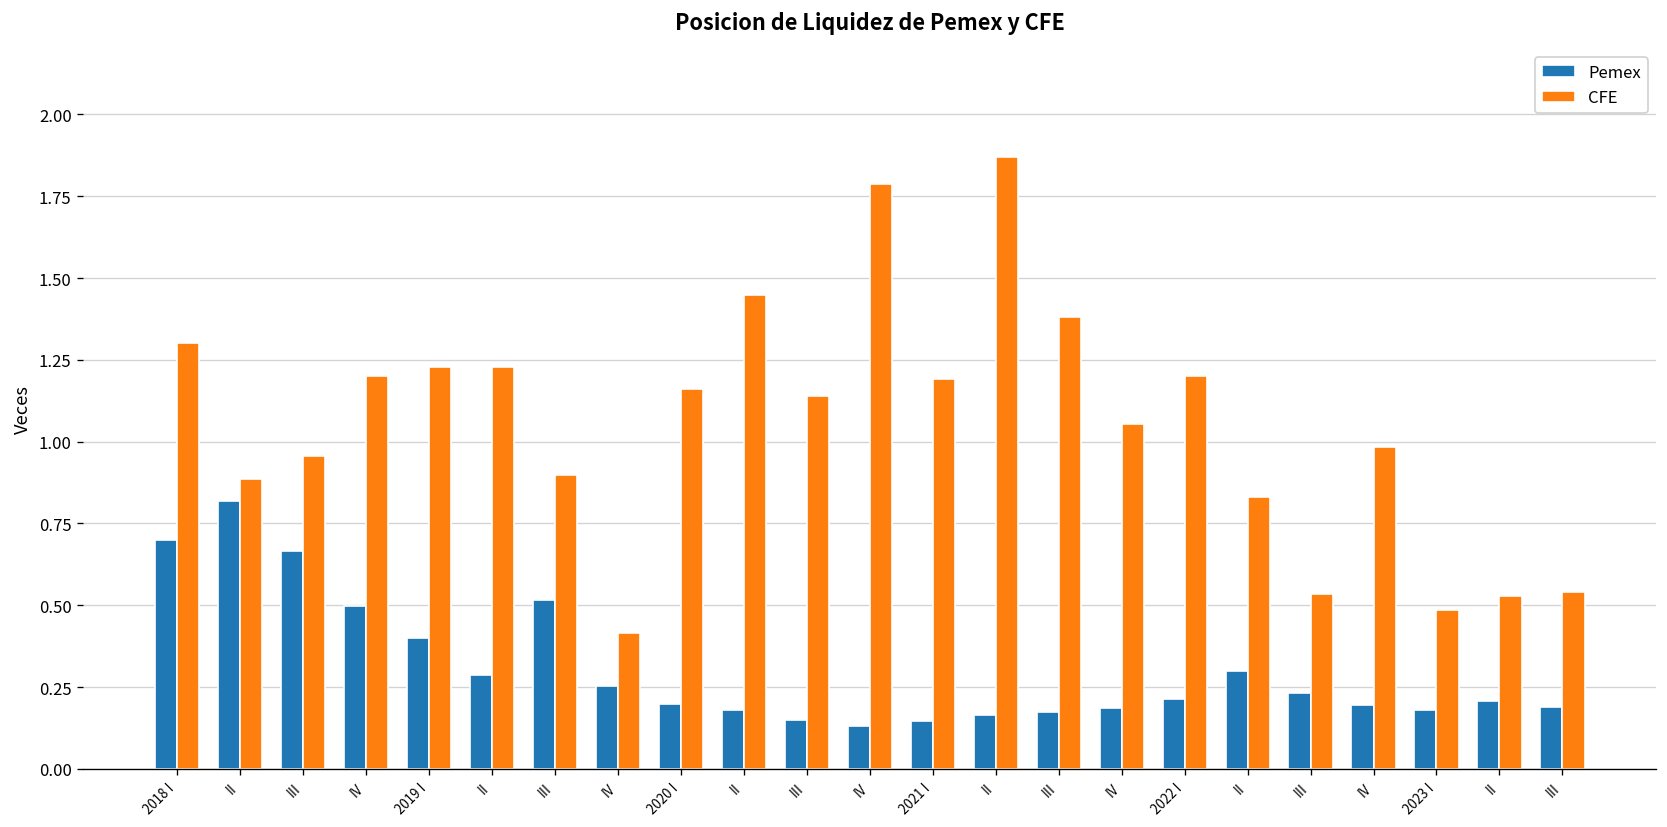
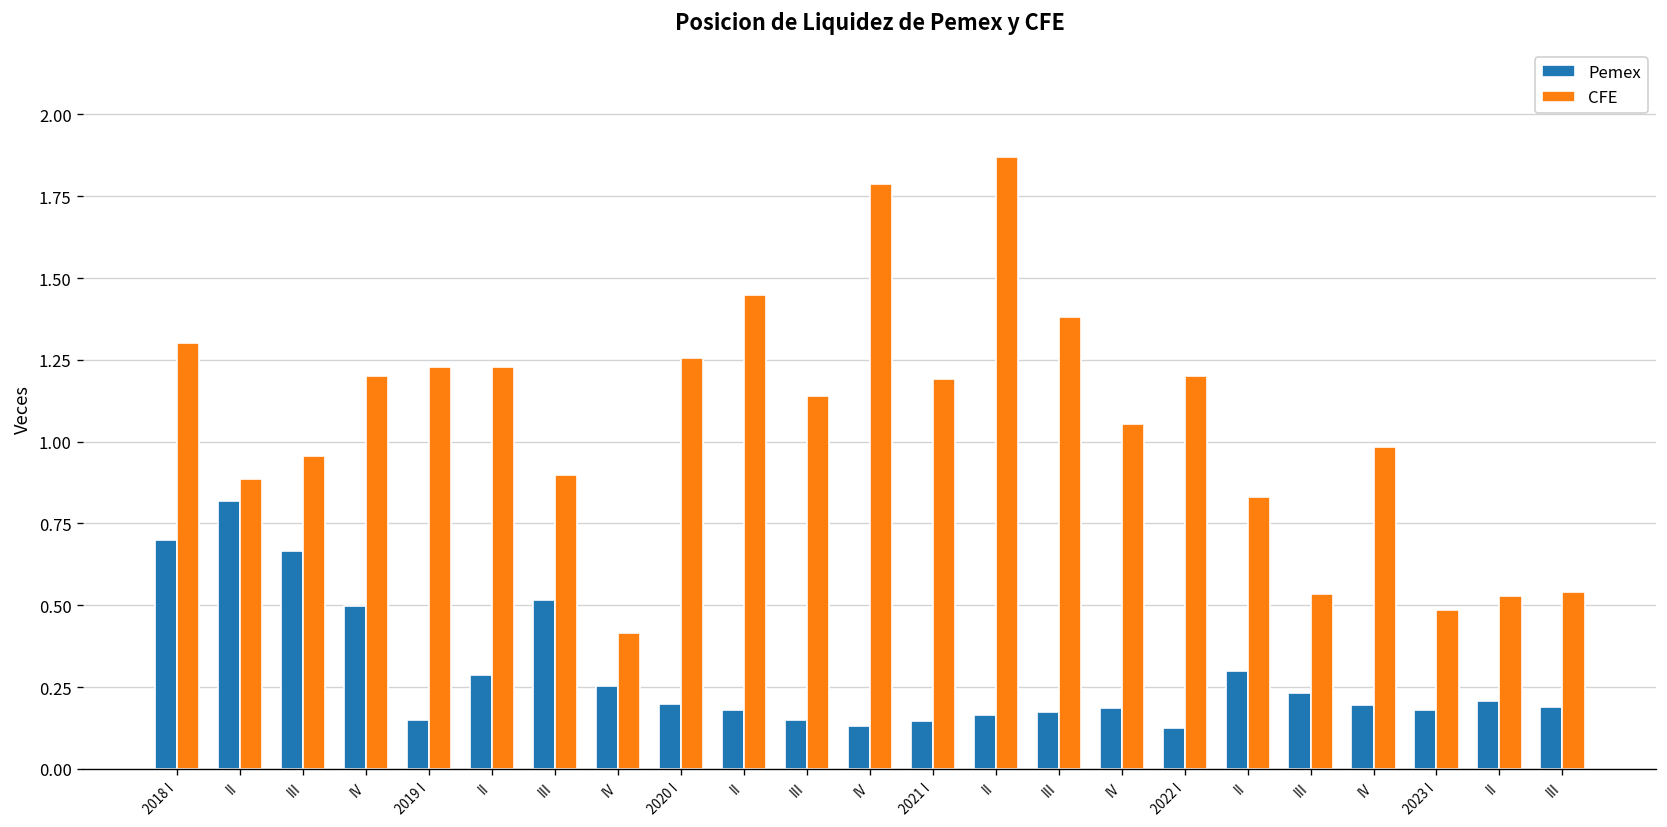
  {
    "Pemex": {
      "2018 I": 0.70,
-     "2019 I": 0.40,
+     "2019 I": 0.15,
      "2020 I": 0.20,
      "2021 I": 0.15,
-     "2022 I": 0.21,
+     "2022 I": 0.12,
      "2023 I": 0.18
    },
    "CFE": {
      "2018 I": 1.30,
      "2019 I": 1.23,
-     "2020 I": 1.16,
+     "2020 I": 1.26,
      "2021 I": 1.19,
      "2022 I": 1.20,
      "2023 I": 0.49
    }
  }
